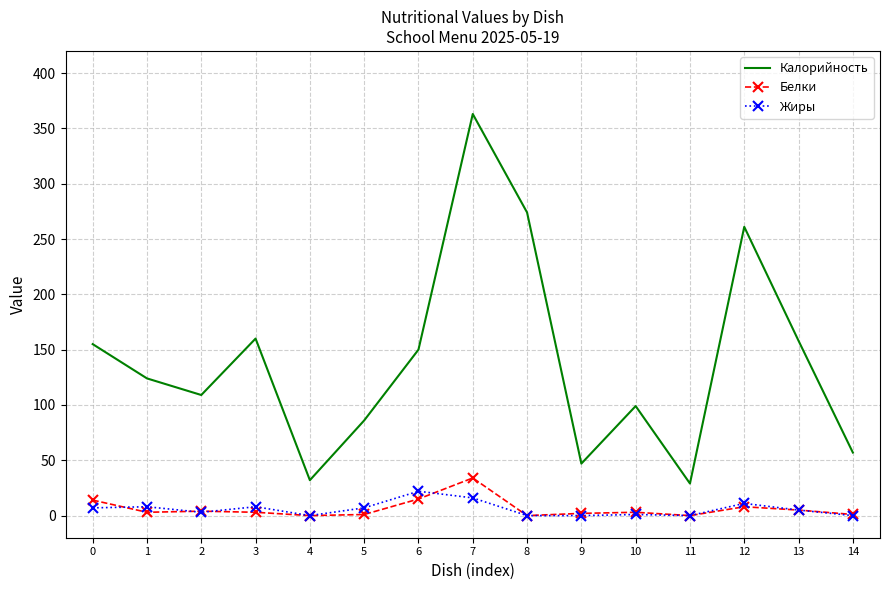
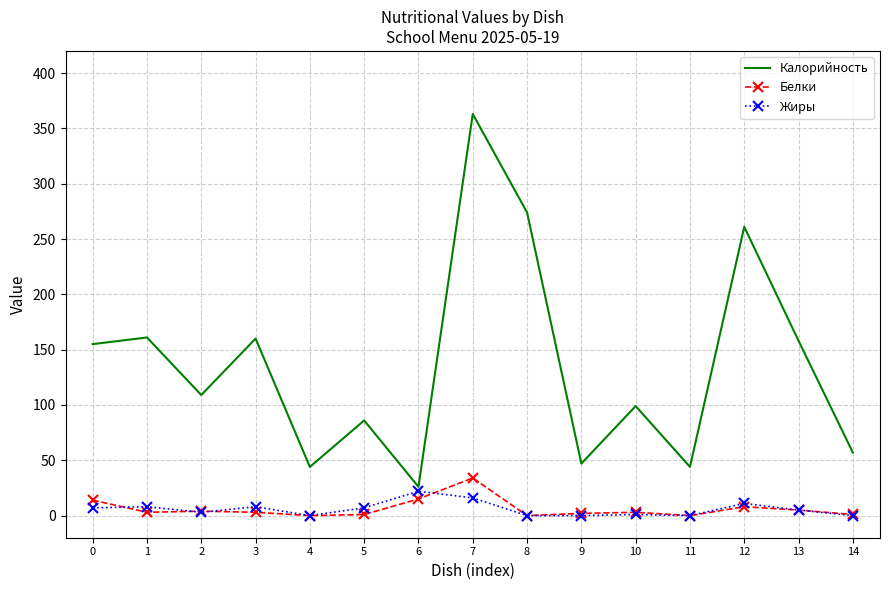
  {
    "Калорийность": {
      "0": 155,
-     "1": 124,
+     "1": 161,
      "2": 109,
      "3": 160,
-     "4": 32,
+     "4": 44,
      "5": 86,
-     "6": 150,
+     "6": 26,
      "7": 363,
      "8": 274,
      "9": 47,
      "10": 99,
-     "11": 29,
+     "11": 44,
      "12": 261,
      "13": 158,
      "14": 57
    },
    "Белки": {
      "0": 14,
      "1": 3,
      "3": 3,
      "5": 1,
      "6": 15,
      "7": 34,
      "12": 8
    },
    "Жиры": {
      "0": 7,
      "1": 8,
      "3": 8,
      "5": 7,
      "6": 22,
      "7": 16,
      "12": 11
    }
  }
